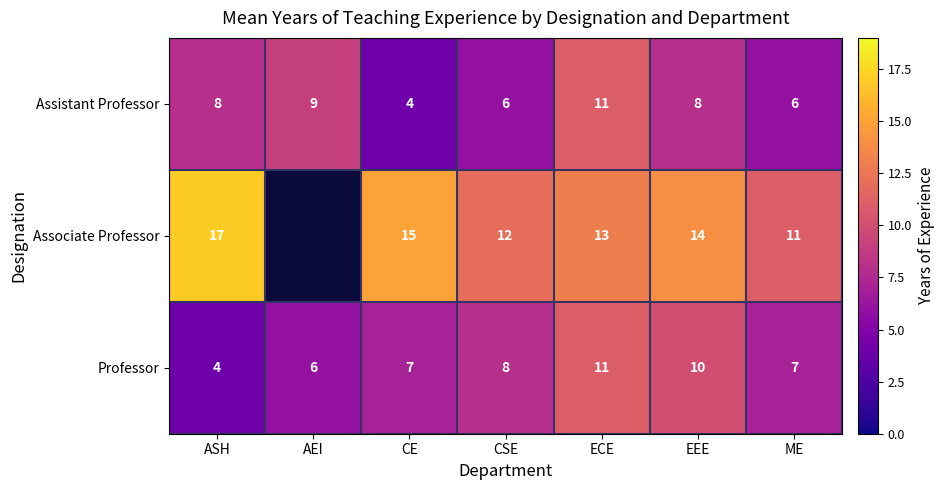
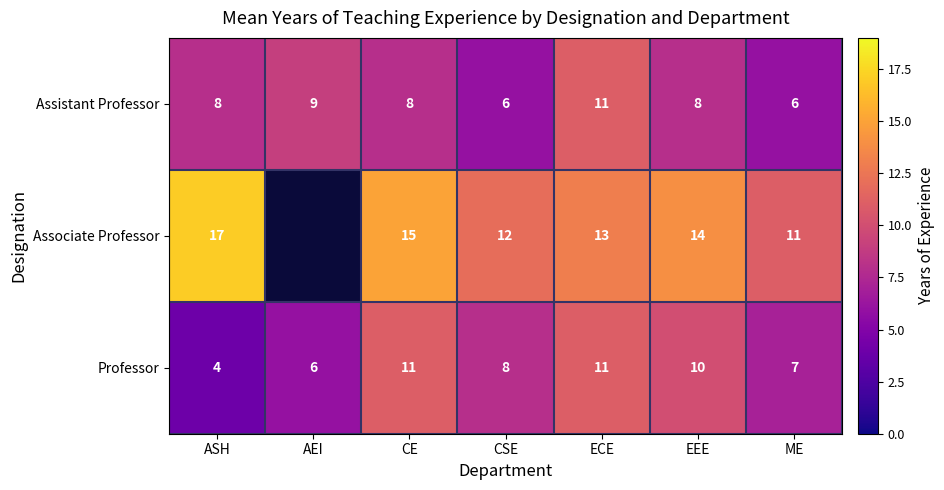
  {
    "Assistant Professor": {
      "ASH": 8,
      "AEI": 9,
-     "CE": 4,
+     "CE": 8,
      "CSE": 6,
      "ECE": 11,
      "EEE": 8,
      "ME": 6
    },
    "Associate Professor": {
      "ASH": 17,
      "CE": 15,
      "CSE": 12,
      "ECE": 13,
      "EEE": 14,
      "ME": 11
    },
    "Professor": {
      "ASH": 4,
      "AEI": 6,
-     "CE": 7,
+     "CE": 11,
      "CSE": 8,
      "ECE": 11,
      "EEE": 10,
      "ME": 7
    }
  }
